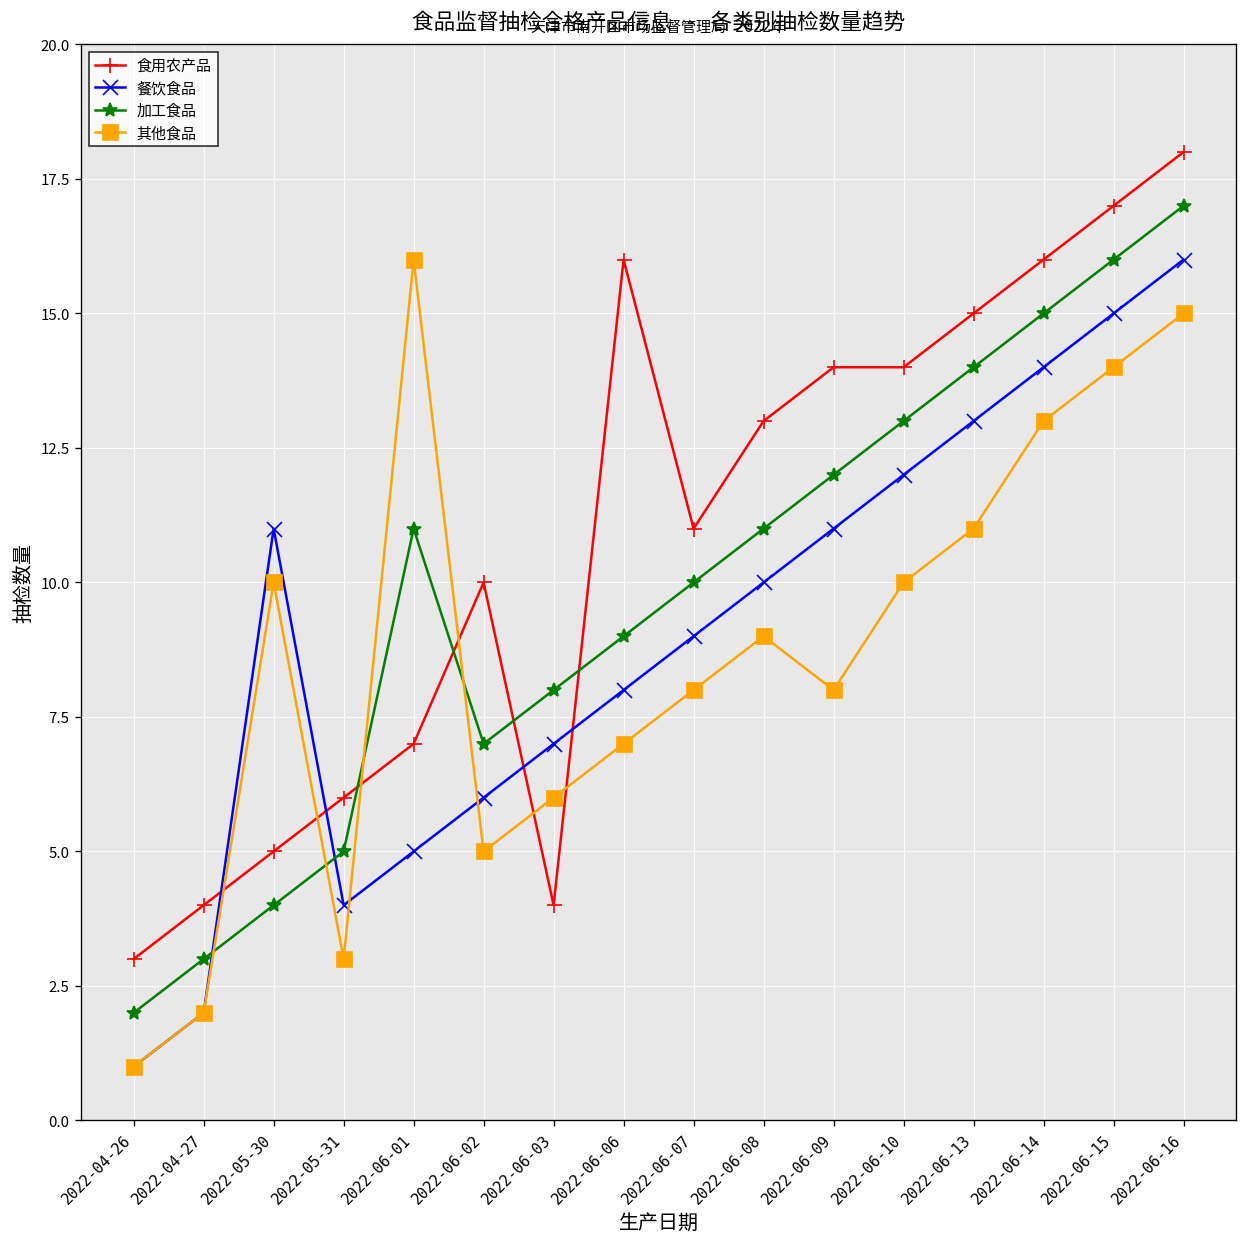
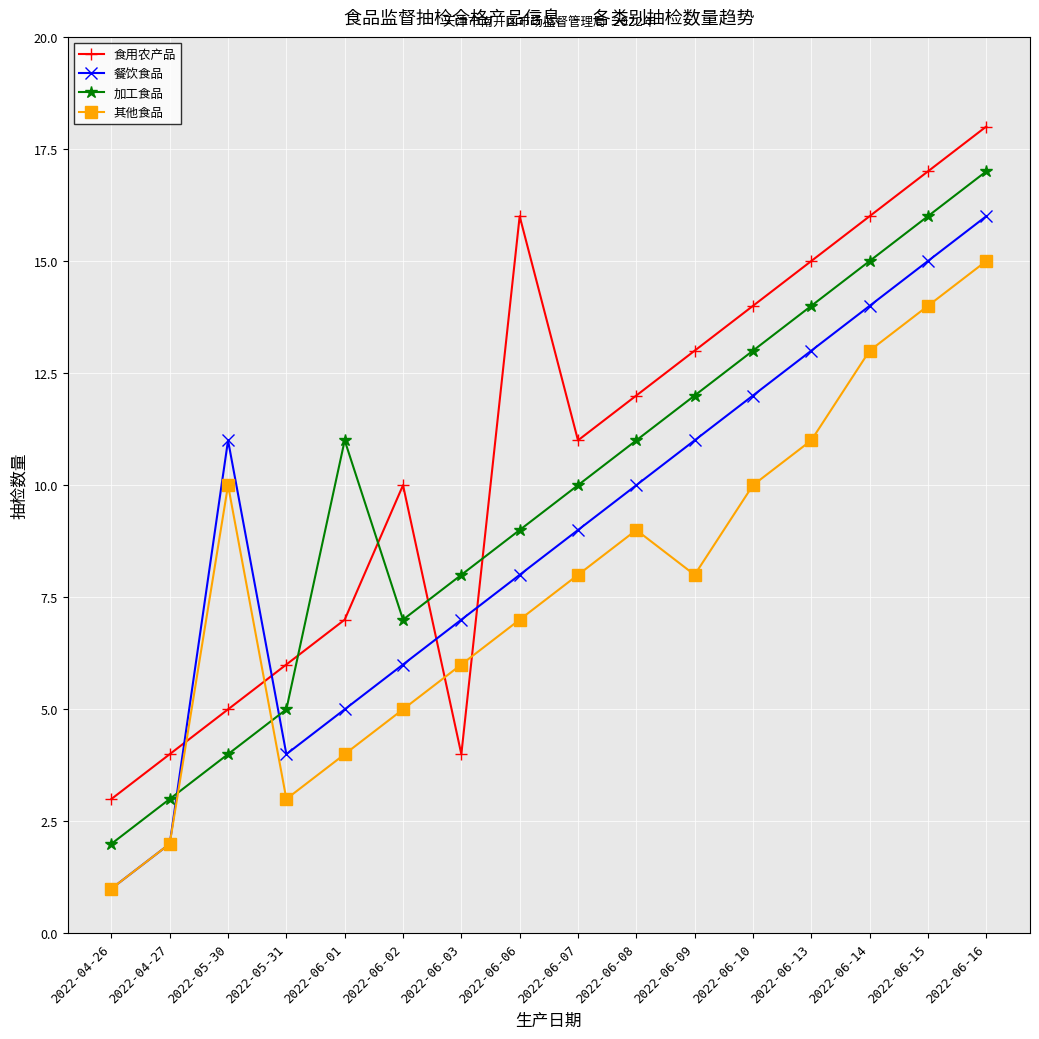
  {
    "食用农产品": {
      "2022-04-26": 3,
      "2022-04-27": 4,
      "2022-05-30": 5,
      "2022-05-31": 6,
      "2022-06-01": 7,
      "2022-06-02": 10,
      "2022-06-03": 4,
      "2022-06-06": 16,
      "2022-06-07": 11,
-     "2022-06-08": 13,
-     "2022-06-09": 14,
+     "2022-06-08": 12,
+     "2022-06-09": 13,
      "2022-06-10": 14,
      "2022-06-13": 15,
      "2022-06-14": 16,
      "2022-06-15": 17,
      "2022-06-16": 18
    },
    "餐饮食品": {
      "2022-05-30": 11,
      "2022-05-31": 4,
      "2022-06-01": 5,
      "2022-06-02": 6,
      "2022-06-03": 7,
      "2022-06-06": 8,
      "2022-06-07": 9,
      "2022-06-08": 10,
      "2022-06-09": 11,
      "2022-06-10": 12,
      "2022-06-13": 13,
      "2022-06-14": 14,
      "2022-06-15": 15,
      "2022-06-16": 16
    },
    "加工食品": {
      "2022-04-26": 2,
      "2022-04-27": 3,
      "2022-05-30": 4,
      "2022-05-31": 5,
      "2022-06-01": 11,
      "2022-06-02": 7,
      "2022-06-03": 8,
      "2022-06-06": 9,
      "2022-06-07": 10,
      "2022-06-08": 11,
      "2022-06-09": 12,
      "2022-06-10": 13,
      "2022-06-13": 14,
      "2022-06-14": 15,
      "2022-06-15": 16,
      "2022-06-16": 17
    },
    "其他食品": {
      "2022-05-30": 10,
      "2022-05-31": 3,
-     "2022-06-01": 16,
+     "2022-06-01": 4,
      "2022-06-02": 5,
      "2022-06-03": 6,
      "2022-06-06": 7,
      "2022-06-07": 8,
      "2022-06-08": 9,
      "2022-06-09": 8,
      "2022-06-10": 10,
      "2022-06-13": 11,
      "2022-06-14": 13,
      "2022-06-15": 14,
      "2022-06-16": 15
    }
  }
